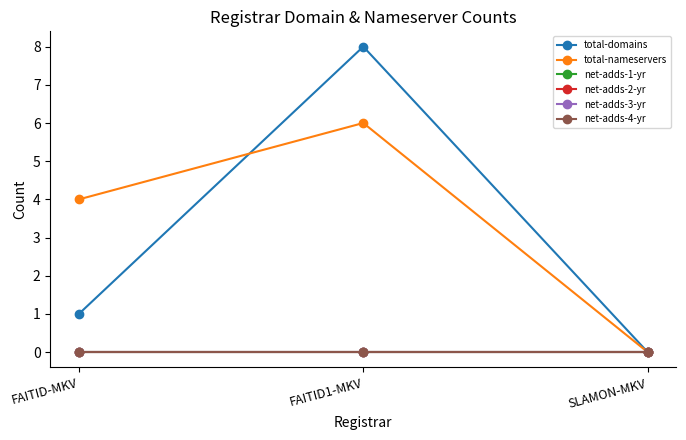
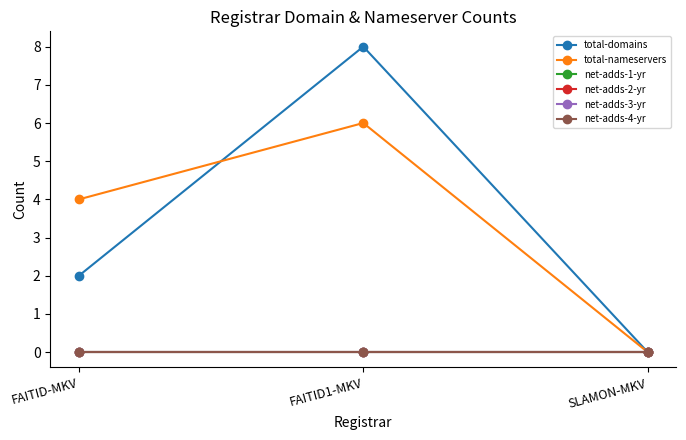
  {
    "total-domains": {
-     "FAITID-MKV": 1,
+     "FAITID-MKV": 2,
      "FAITID1-MKV": 8
    },
    "total-nameservers": {
      "FAITID-MKV": 4,
      "FAITID1-MKV": 6
    },
    "net-adds-4-yr": {
      "FAITID-MKV": 0,
      "FAITID1-MKV": 0
    }
  }
